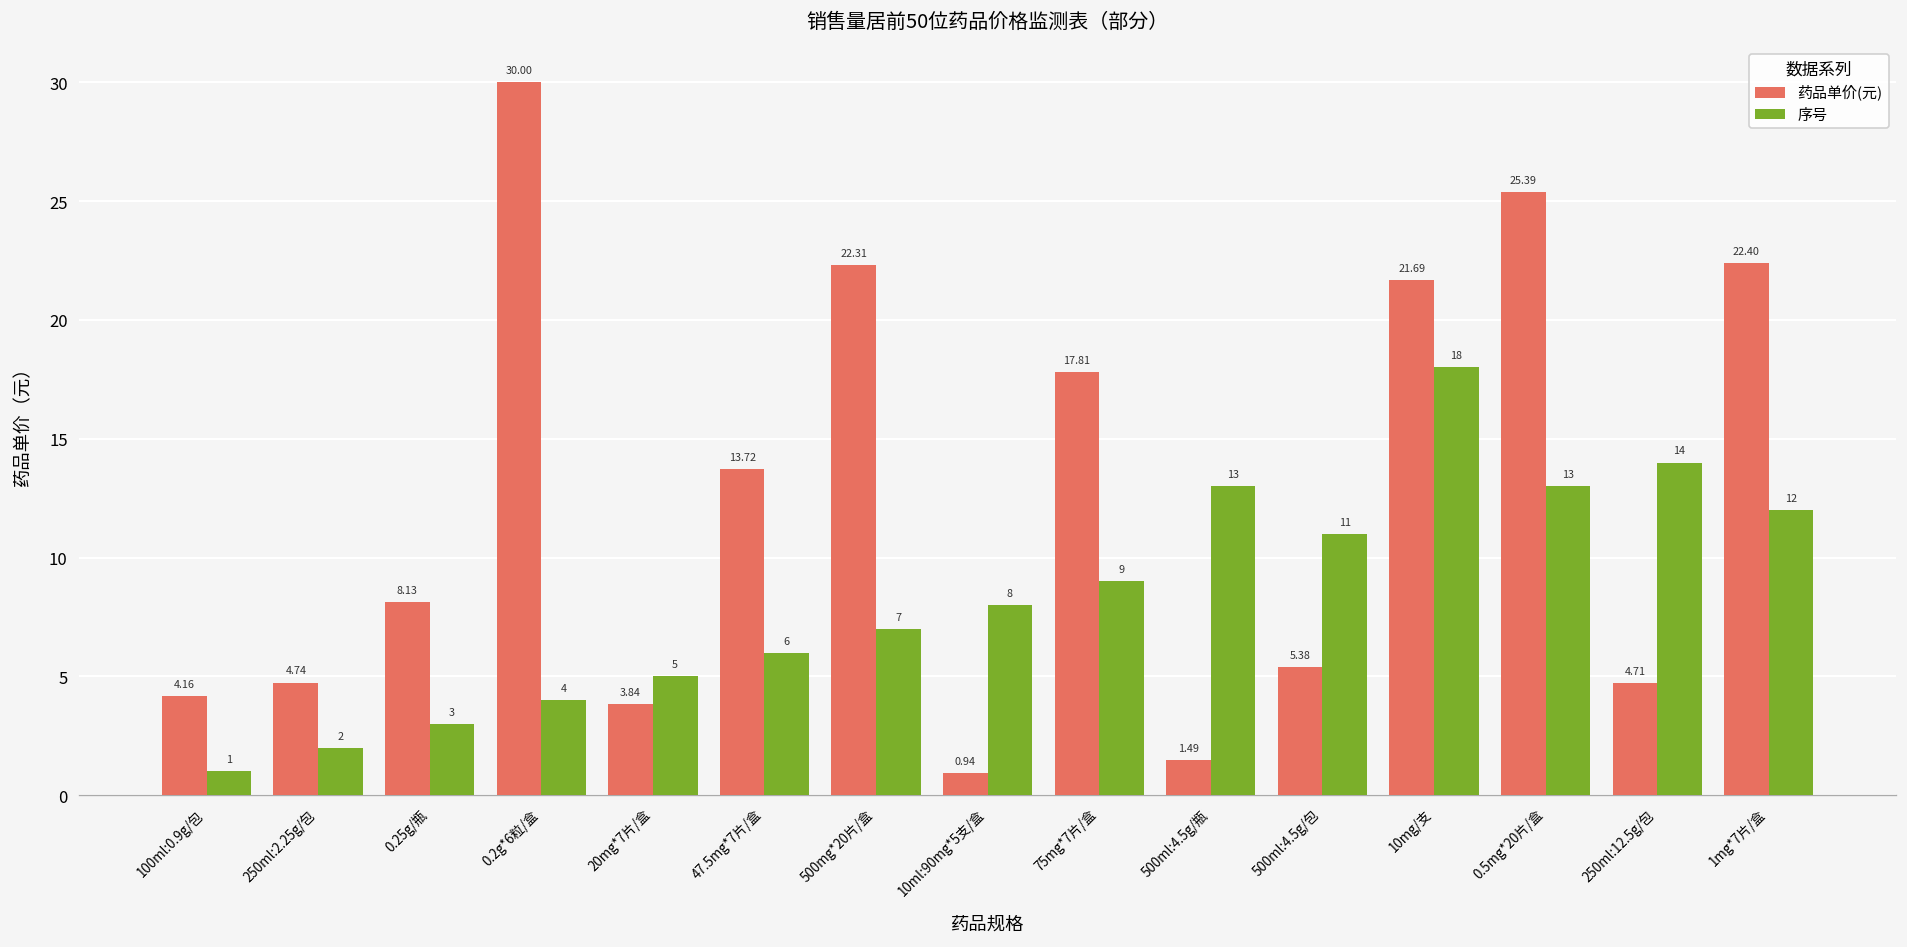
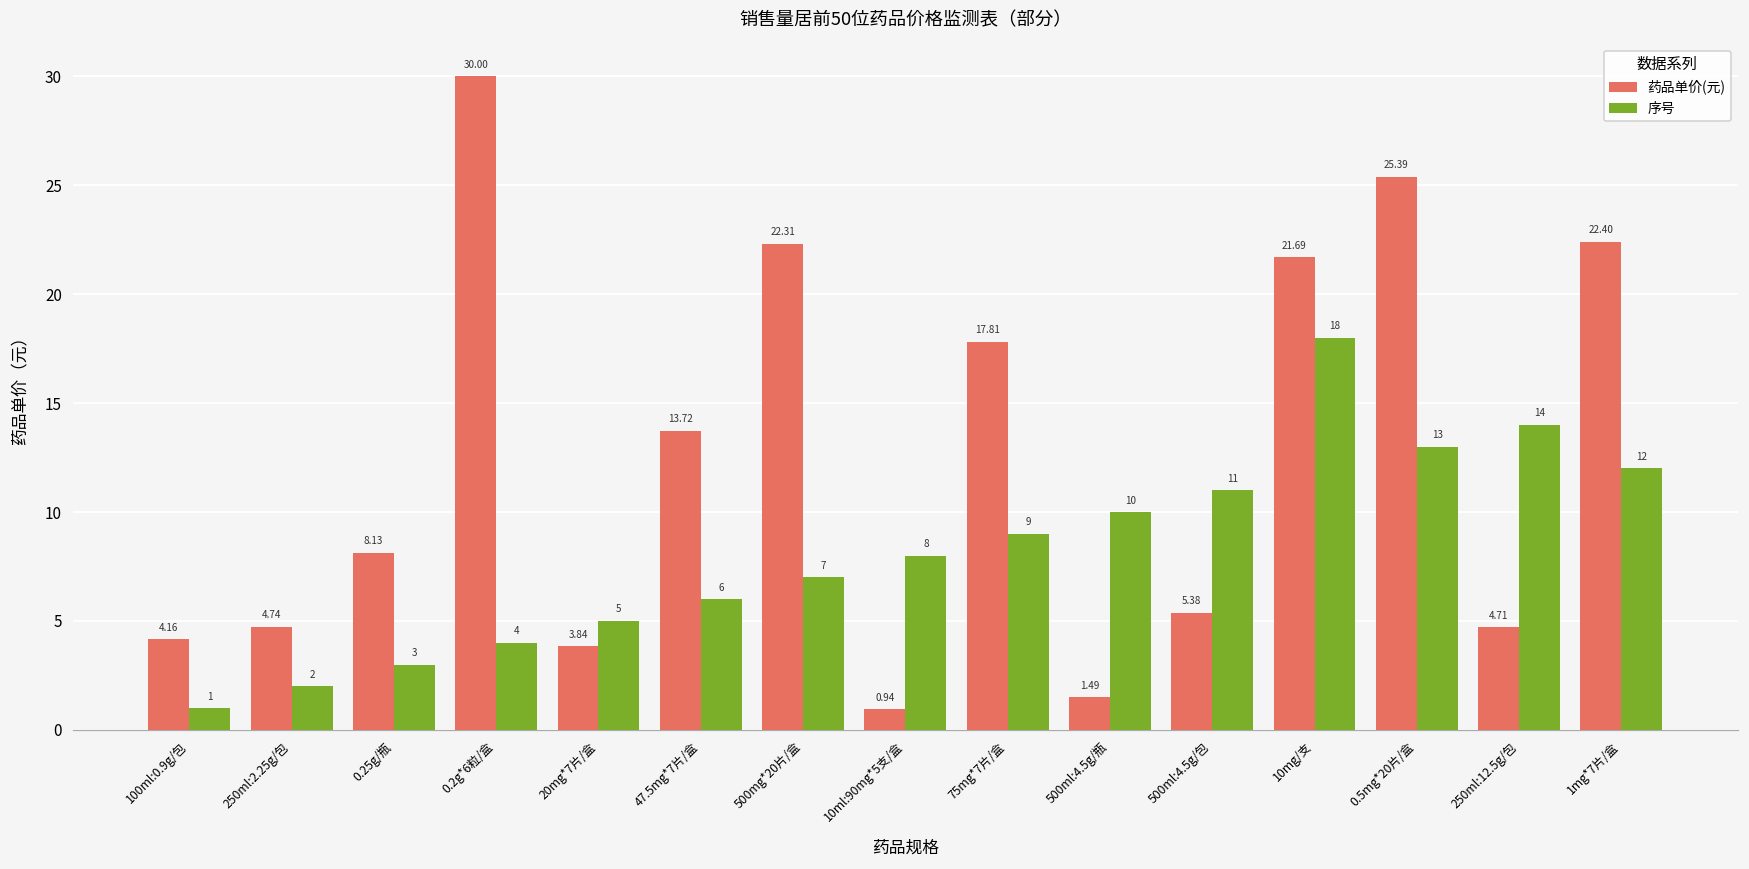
  {
    "药品单价(元)": {
      "100ml:0.9g/包": 4.16,
      "250ml:2.25g/包": 4.74,
      "0.25g/瓶": 8.13,
      "0.2g*6粒/盒": 30.00,
      "20mg*7片/盒": 3.84,
      "47.5mg*7片/盒": 13.72,
      "500mg*20片/盒": 22.31,
      "10ml:90mg*5支/盒": 0.94,
      "75mg*7片/盒": 17.81,
      "500ml:4.5g/瓶": 1.49,
      "500ml:4.5g/包": 5.38,
      "10mg/支": 21.69,
      "0.5mg*20片/盒": 25.39,
      "250ml:12.5g/包": 4.71,
      "1mg*7片/盒": 22.40
    },
    "序号": {
      "100ml:0.9g/包": 1,
      "250ml:2.25g/包": 2,
      "0.25g/瓶": 3,
      "0.2g*6粒/盒": 4,
      "20mg*7片/盒": 5,
      "47.5mg*7片/盒": 6,
      "500mg*20片/盒": 7,
      "10ml:90mg*5支/盒": 8,
      "75mg*7片/盒": 9,
-     "500ml:4.5g/瓶": 13,
+     "500ml:4.5g/瓶": 10,
      "500ml:4.5g/包": 11,
      "10mg/支": 18,
      "0.5mg*20片/盒": 13,
      "250ml:12.5g/包": 14,
      "1mg*7片/盒": 12
    }
  }
